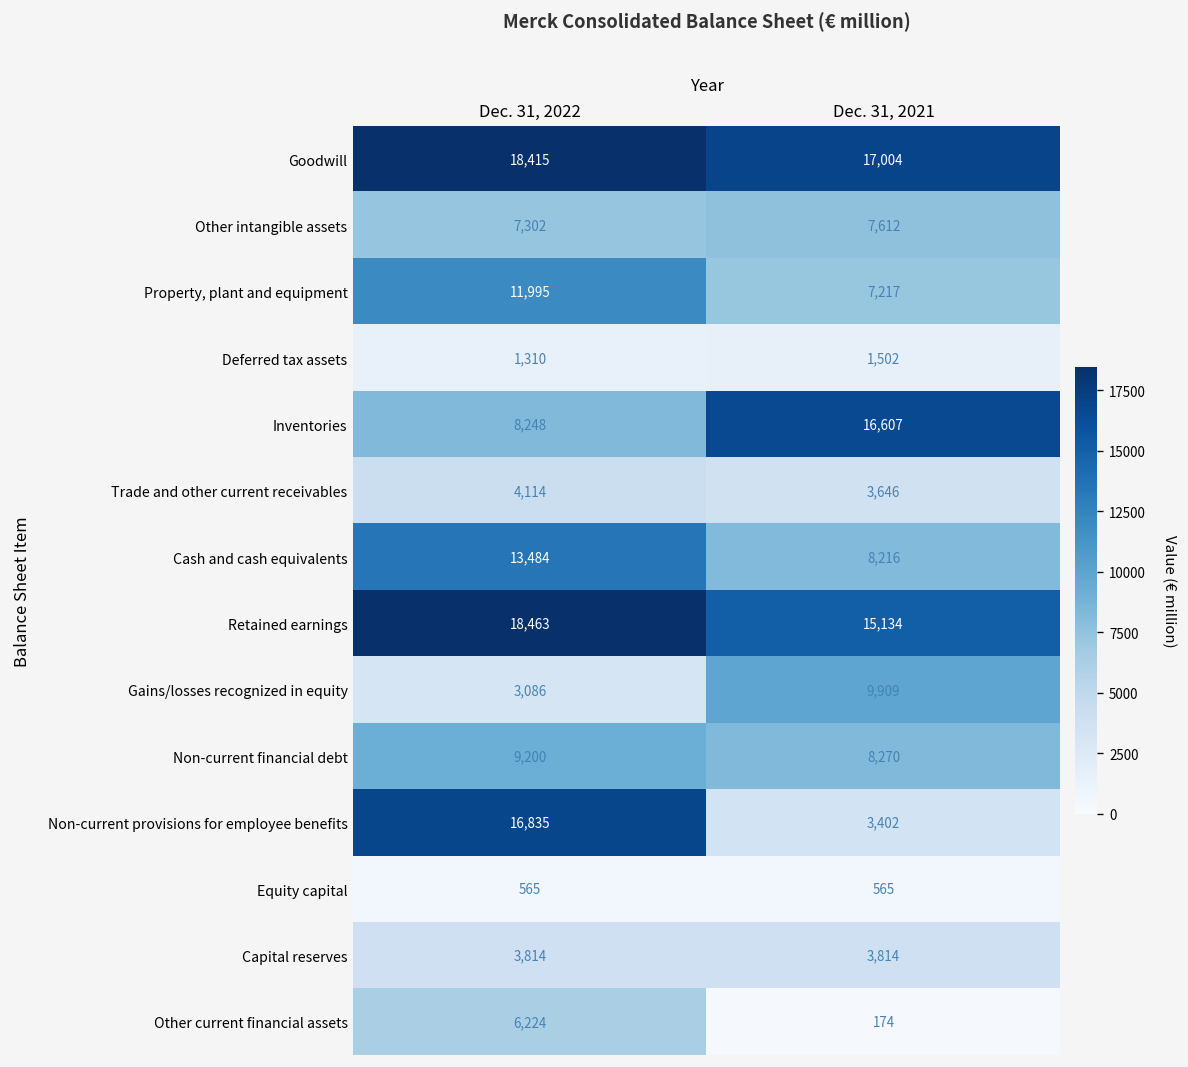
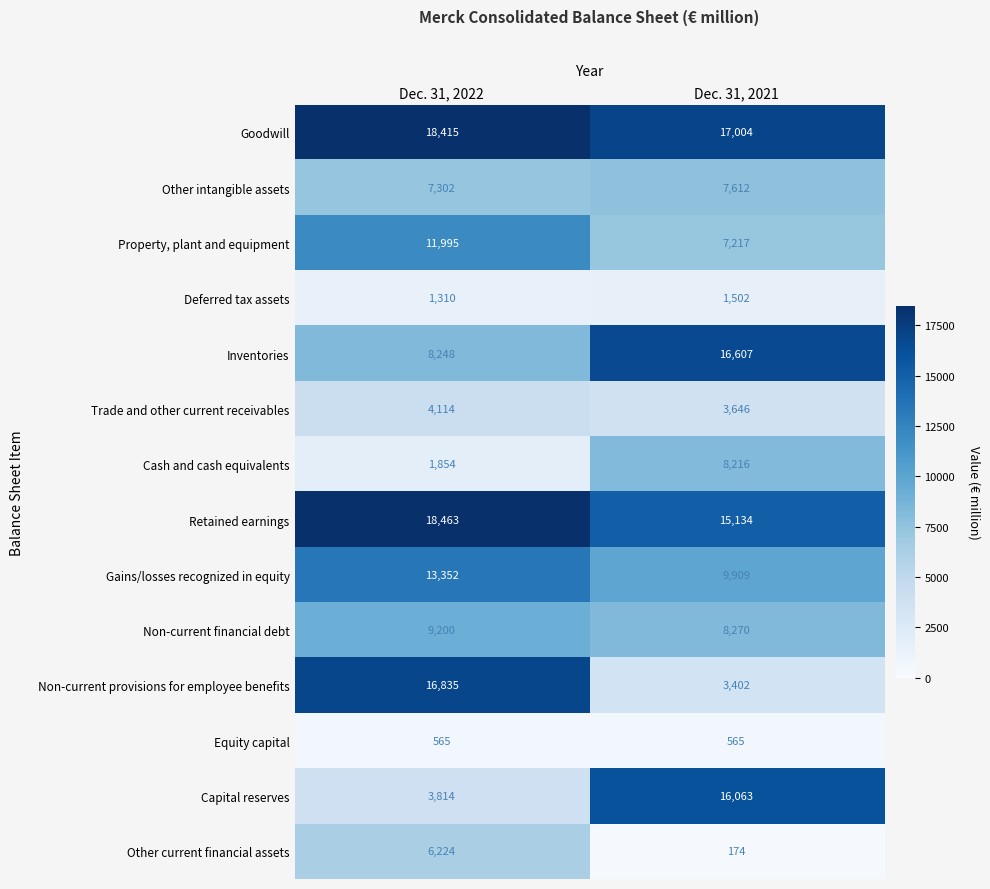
  {
    "Goodwill": {
      "Dec. 31, 2022": "18,415",
      "Dec. 31, 2021": "17,004"
    },
    "Other intangible assets": {
      "Dec. 31, 2022": "7,302",
      "Dec. 31, 2021": "7,612"
    },
    "Property, plant and equipment": {
      "Dec. 31, 2022": "11,995",
      "Dec. 31, 2021": "7,217"
    },
    "Deferred tax assets": {
      "Dec. 31, 2022": "1,310",
      "Dec. 31, 2021": "1,502"
    },
    "Inventories": {
      "Dec. 31, 2022": "8,248",
      "Dec. 31, 2021": "16,607"
    },
    "Trade and other current receivables": {
      "Dec. 31, 2022": "4,114",
      "Dec. 31, 2021": "3,646"
    },
    "Cash and cash equivalents": {
-     "Dec. 31, 2022": "13,484",
+     "Dec. 31, 2022": "1,854",
      "Dec. 31, 2021": "8,216"
    },
    "Retained earnings": {
      "Dec. 31, 2022": "18,463",
      "Dec. 31, 2021": "15,134"
    },
    "Gains/losses recognized in equity": {
-     "Dec. 31, 2022": "3,086"
+     "Dec. 31, 2022": "13,352"
    },
    "Non-current financial debt": {
      "Dec. 31, 2021": "8,270"
    },
    "Non-current provisions for employee benefits": {
      "Dec. 31, 2022": "16,835",
      "Dec. 31, 2021": "3,402"
    },
    "Equity capital": {
      "Dec. 31, 2022": "565",
      "Dec. 31, 2021": "565"
    },
    "Capital reserves": {
      "Dec. 31, 2022": "3,814",
-     "Dec. 31, 2021": "3,814"
+     "Dec. 31, 2021": "16,063"
    },
    "Other current financial assets": {
      "Dec. 31, 2022": "6,224",
      "Dec. 31, 2021": "174"
    }
  }
